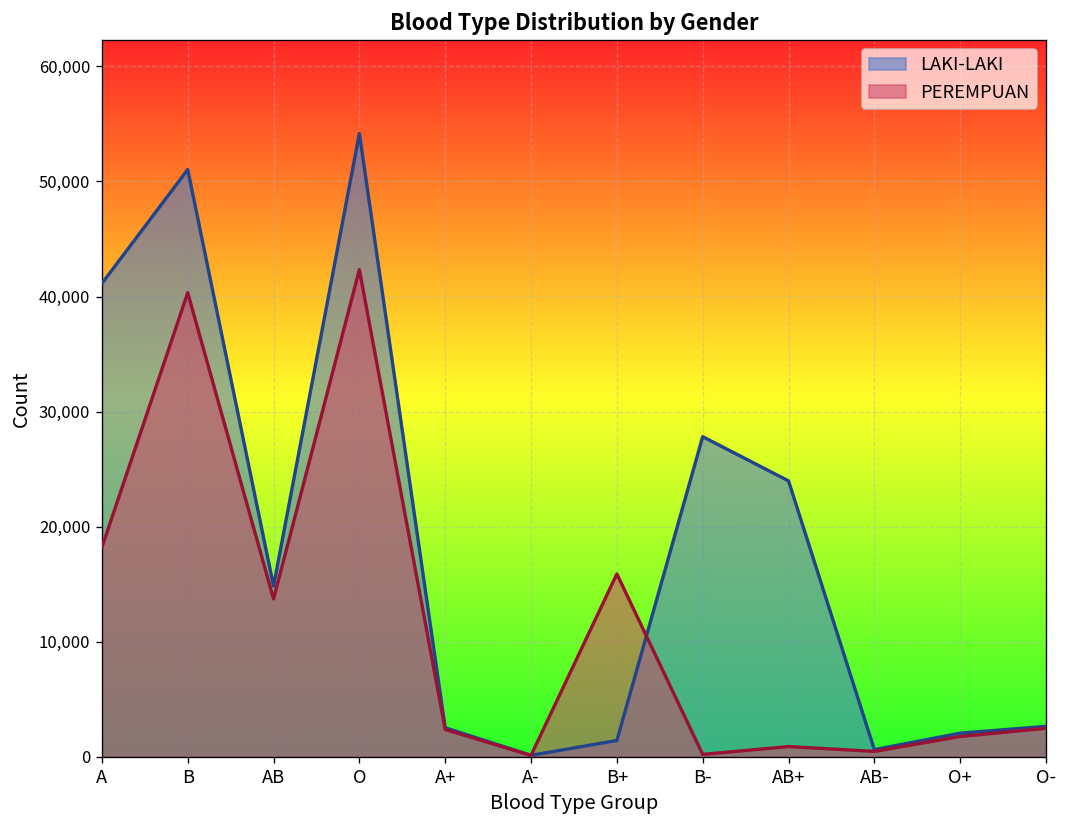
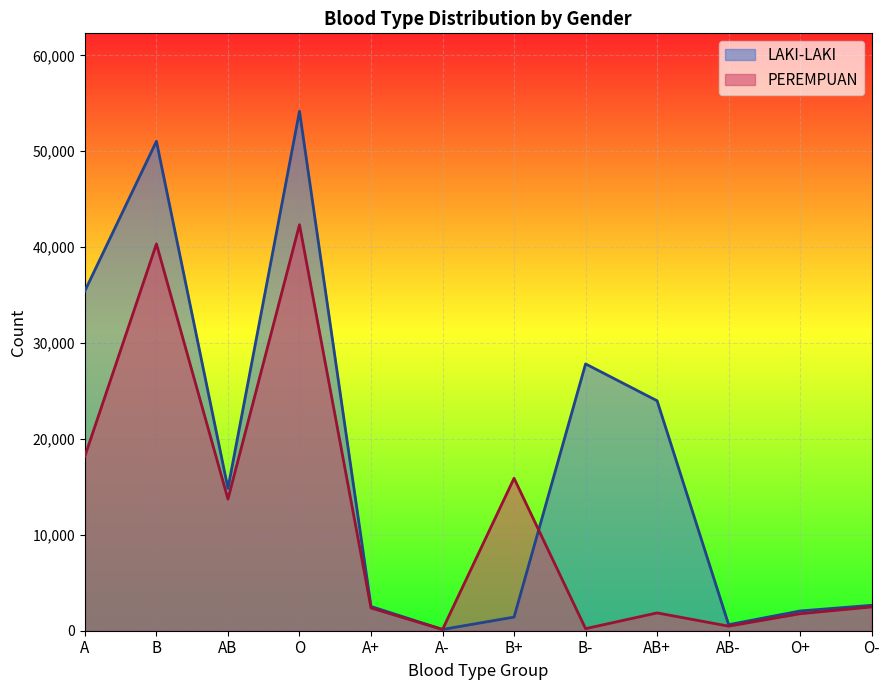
  {
    "LAKI-LAKI": {
-     "A": "41,000",
+     "A": "35,000",
      "B": "51,000",
      "AB": "15,000",
      "O": "54,000",
      "B+": "1,000",
      "B-": "28,000",
      "AB+": "24,000",
      "O+": "2,000"
    },
    "PEREMPUAN": {
      "A": "18,000",
      "B": "40,000",
      "AB": "14,000",
      "O": "42,000",
      "B+": "16,000",
      "B-": "0",
-     "AB+": "1,000",
+     "AB+": "2,000",
      "O+": "2,000"
    }
  }
